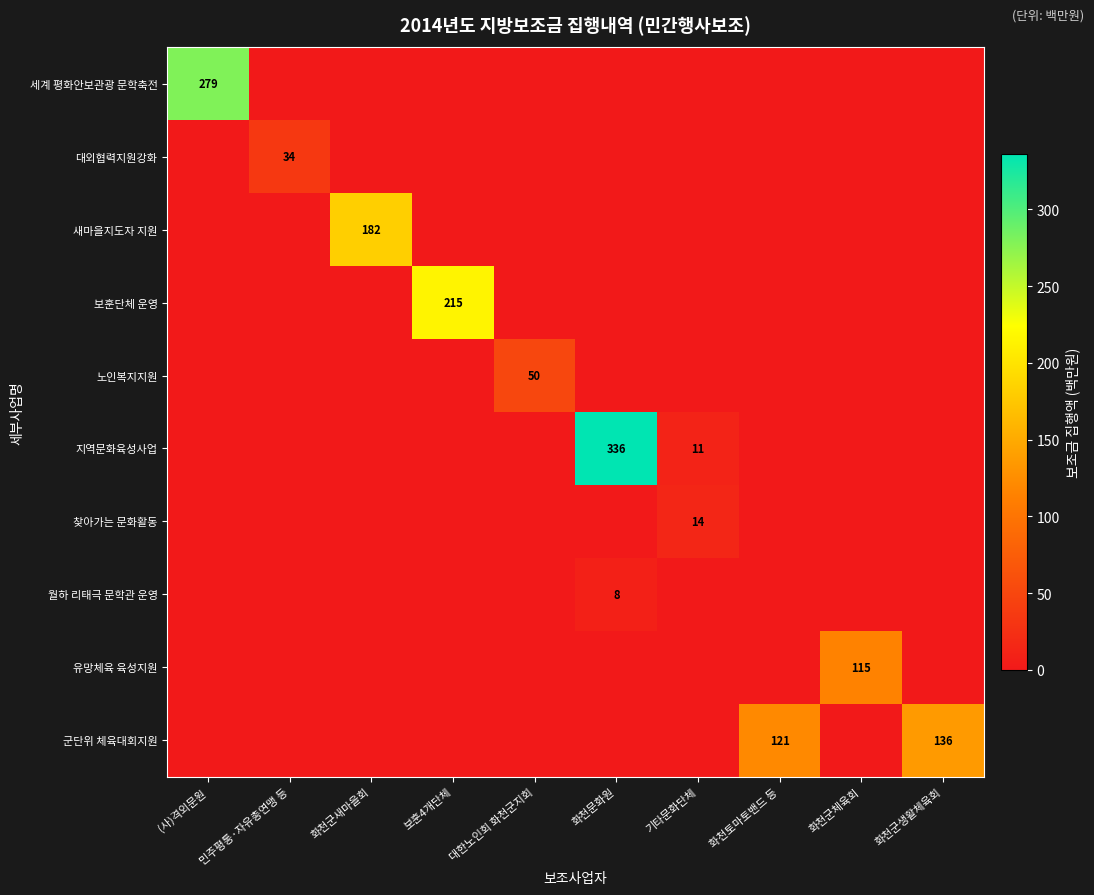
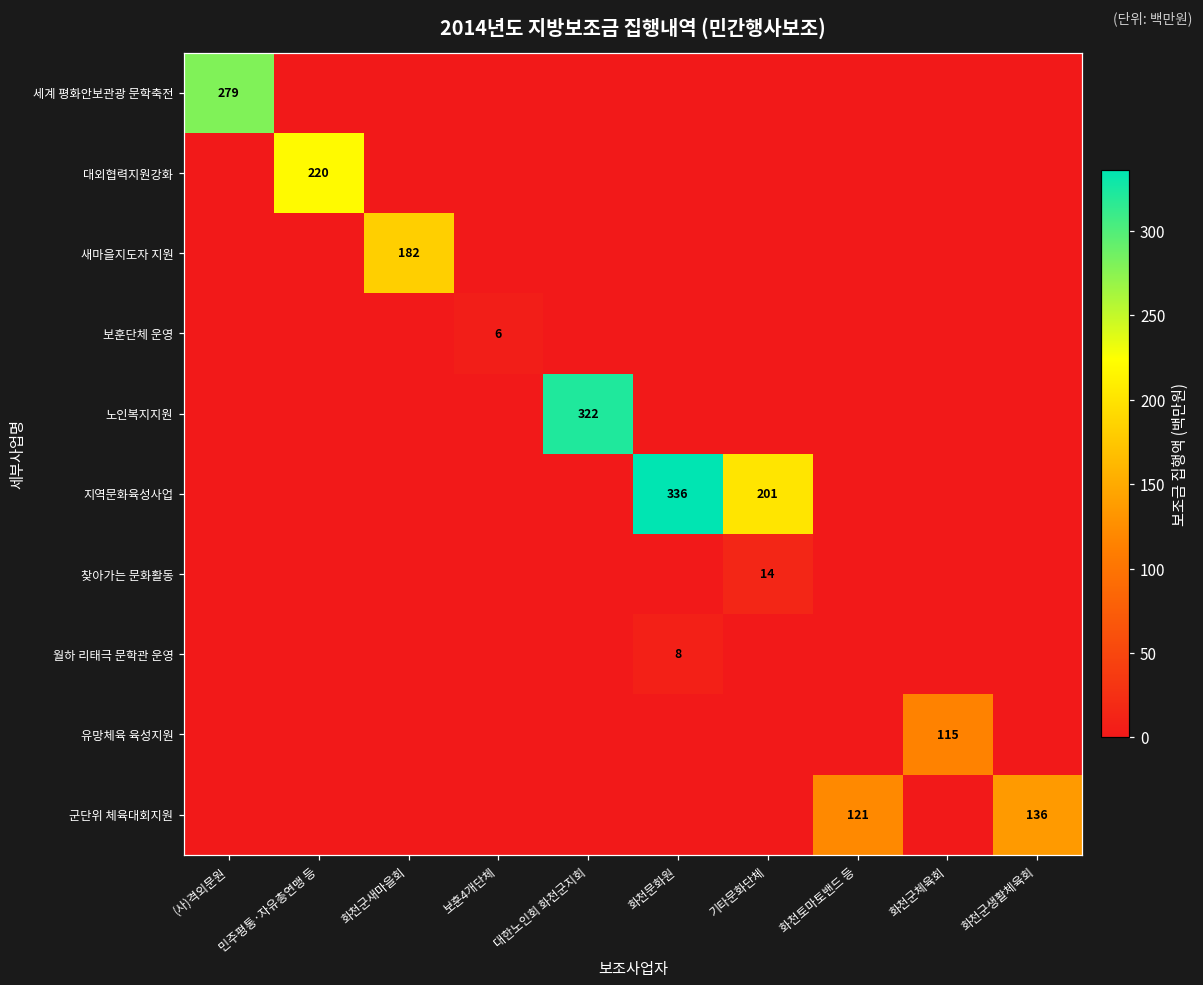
  {
    "세계 평화안보관광 문학축전": {
      "(사)격외문원": 279
    },
    "대외협력지원강화": {
-     "민주평통·자유총연맹 등": 34
+     "민주평통·자유총연맹 등": 220
    },
    "새마을지도자 지원": {
      "화천군새마을회": 182
    },
    "보훈단체 운영": {
-     "보훈4개단체": 215
+     "보훈4개단체": 6
    },
    "노인복지지원": {
-     "대한노인회 화천군지회": 50
+     "대한노인회 화천군지회": 322
    },
    "지역문화육성사업": {
      "화천문화원": 336,
-     "기타문화단체": 11
+     "기타문화단체": 201
    },
    "찾아가는 문화활동": {
      "기타문화단체": 14
    },
    "월하 리태극 문학관 운영": {
      "화천문화원": 8
    },
    "유망체육 육성지원": {
      "화천군체육회": 115
    },
    "군단위 체육대회지원": {
      "화천토마토밴드 등": 121,
      "화천군생활체육회": 136
    }
  }
